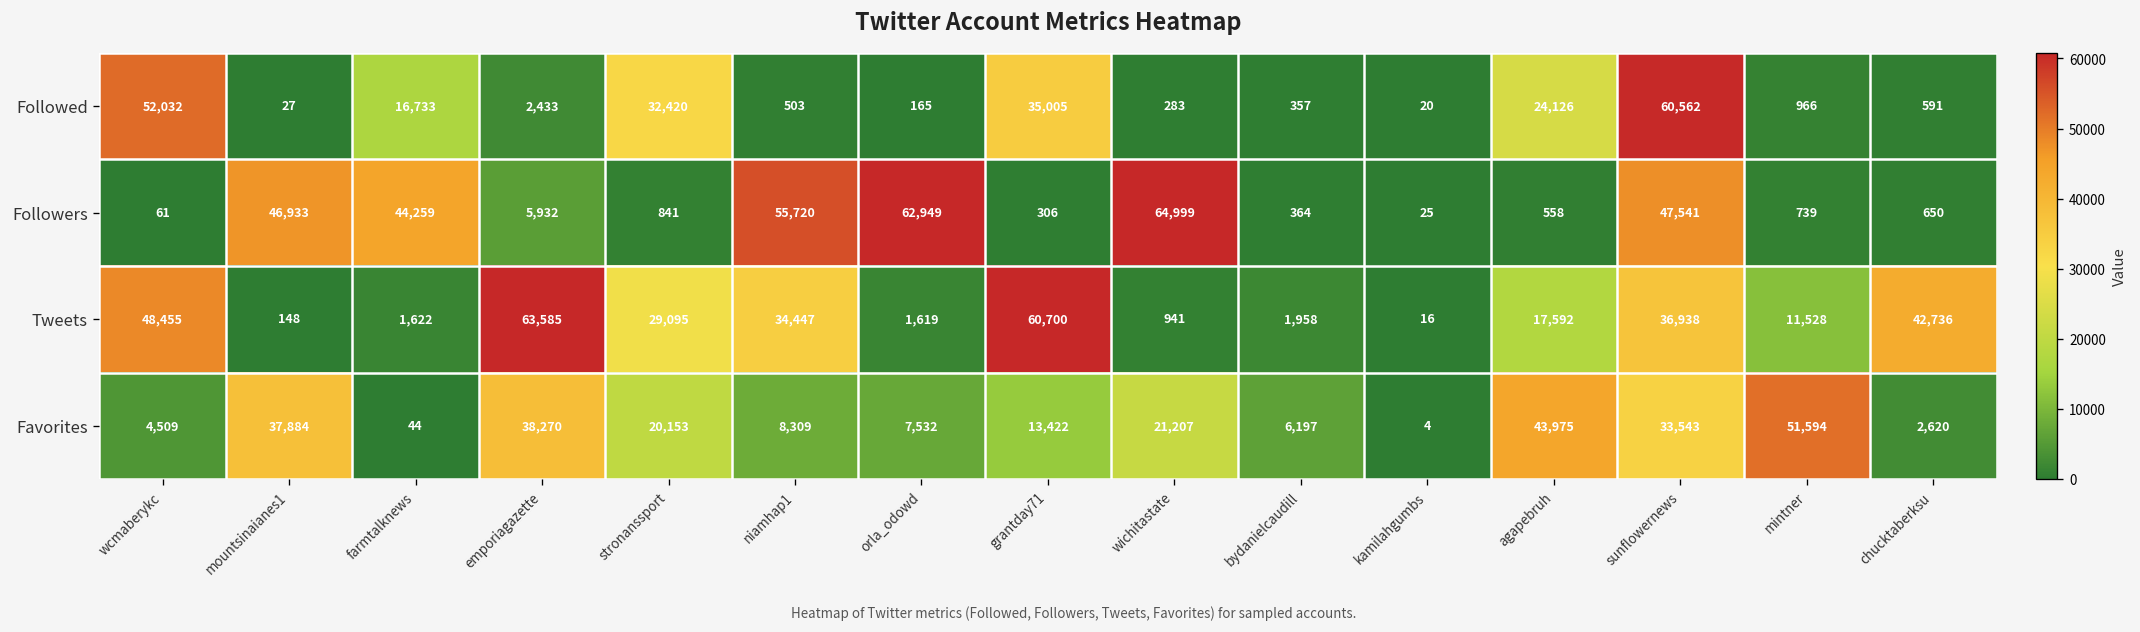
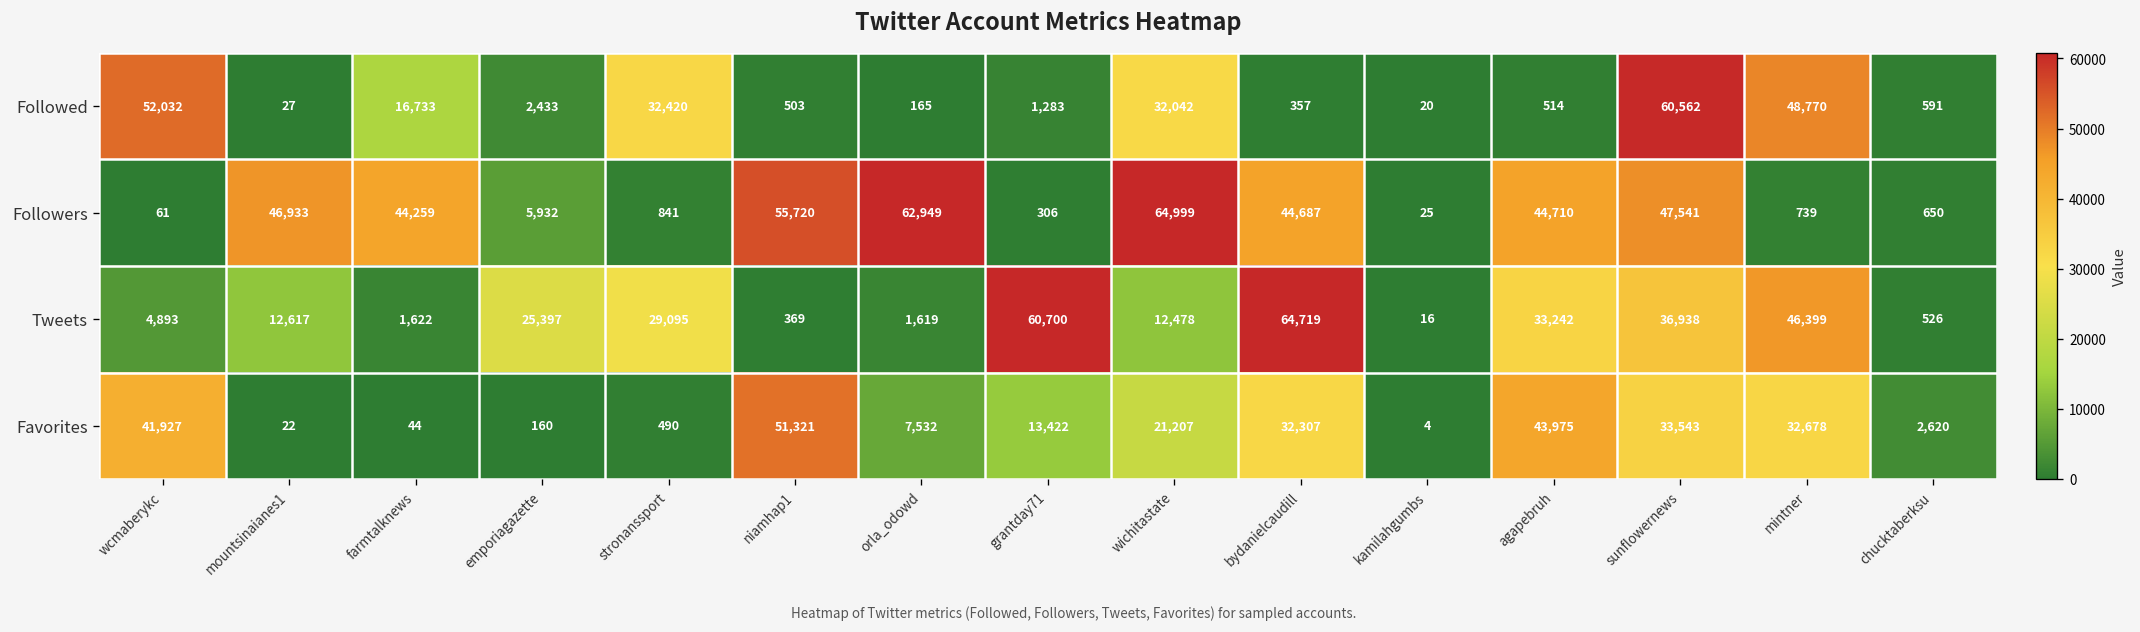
  {
    "Followed": {
      "wcmaberykc": "52,032",
      "mountsinaianes1": "27",
      "farmtalknews": "16,733",
      "emporiagazette": "2,433",
      "stronanssport": "32,420",
      "niamhap1": "503",
      "orla_odowd": "165",
-     "grantday71": "35,005",
-     "wichitastate": "283",
+     "grantday71": "1,283",
+     "wichitastate": "32,042",
      "bydanielcaudill": "357",
      "kamilahgumbs": "20",
-     "agapebruh": "24,126",
+     "agapebruh": "514",
      "sunflowernews": "60,562",
-     "mintner": "966",
+     "mintner": "48,770",
      "chucktaberksu": "591"
    },
    "Followers": {
      "wcmaberykc": "61",
      "mountsinaianes1": "46,933",
      "farmtalknews": "44,259",
      "emporiagazette": "5,932",
      "stronanssport": "841",
      "niamhap1": "55,720",
      "orla_odowd": "62,949",
      "grantday71": "306",
      "wichitastate": "64,999",
-     "bydanielcaudill": "364",
+     "bydanielcaudill": "44,687",
      "kamilahgumbs": "25",
-     "agapebruh": "558",
+     "agapebruh": "44,710",
      "sunflowernews": "47,541",
      "mintner": "739",
      "chucktaberksu": "650"
    },
    "Tweets": {
-     "wcmaberykc": "48,455",
-     "mountsinaianes1": "148",
+     "wcmaberykc": "4,893",
+     "mountsinaianes1": "12,617",
      "farmtalknews": "1,622",
-     "emporiagazette": "63,585",
+     "emporiagazette": "25,397",
      "stronanssport": "29,095",
-     "niamhap1": "34,447",
+     "niamhap1": "369",
      "orla_odowd": "1,619",
      "grantday71": "60,700",
-     "wichitastate": "941",
-     "bydanielcaudill": "1,958",
+     "wichitastate": "12,478",
+     "bydanielcaudill": "64,719",
      "kamilahgumbs": "16",
-     "agapebruh": "17,592",
+     "agapebruh": "33,242",
      "sunflowernews": "36,938",
-     "mintner": "11,528",
-     "chucktaberksu": "42,736"
+     "mintner": "46,399",
+     "chucktaberksu": "526"
    },
    "Favorites": {
-     "wcmaberykc": "4,509",
-     "mountsinaianes1": "37,884",
+     "wcmaberykc": "41,927",
+     "mountsinaianes1": "22",
      "farmtalknews": "44",
-     "emporiagazette": "38,270",
-     "stronanssport": "20,153",
-     "niamhap1": "8,309",
+     "emporiagazette": "160",
+     "stronanssport": "490",
+     "niamhap1": "51,321",
      "orla_odowd": "7,532",
      "grantday71": "13,422",
      "wichitastate": "21,207",
-     "bydanielcaudill": "6,197",
+     "bydanielcaudill": "32,307",
      "kamilahgumbs": "4",
      "agapebruh": "43,975",
      "sunflowernews": "33,543",
-     "mintner": "51,594",
+     "mintner": "32,678",
      "chucktaberksu": "2,620"
    }
  }
